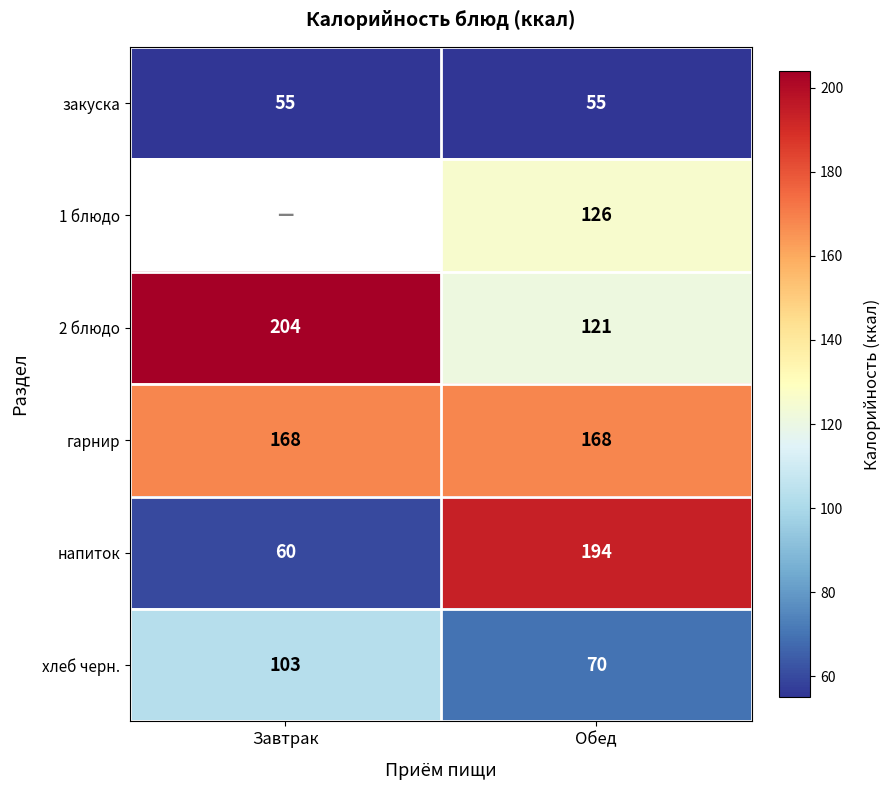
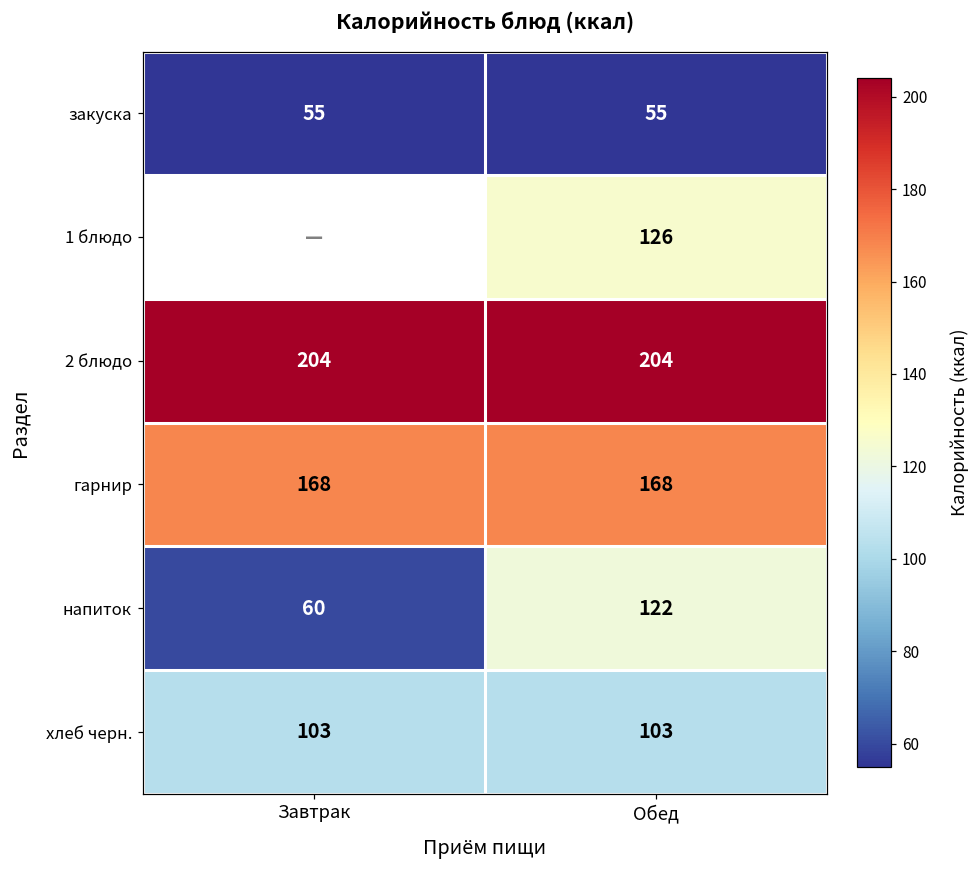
  {
    "закуска": {
      "Завтрак": 55,
      "Обед": 55
    },
    "1 блюдо": {
      "Обед": 126
    },
    "2 блюдо": {
      "Завтрак": 204,
-     "Обед": 121
+     "Обед": 204
    },
    "гарнир": {
      "Завтрак": 168,
      "Обед": 168
    },
    "напиток": {
      "Завтрак": 60,
-     "Обед": 194
+     "Обед": 122
    },
    "хлеб черн.": {
      "Завтрак": 103,
-     "Обед": 70
+     "Обед": 103
    }
  }
